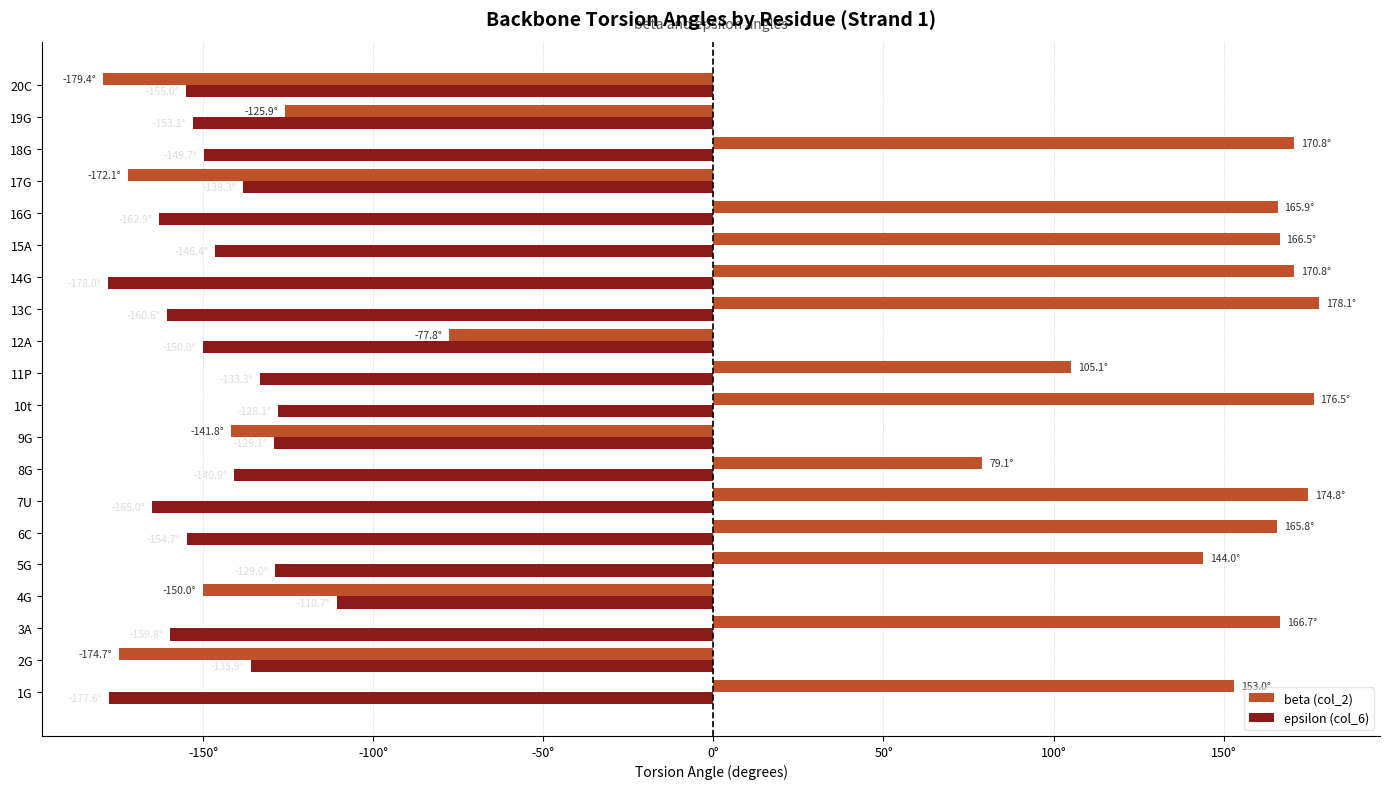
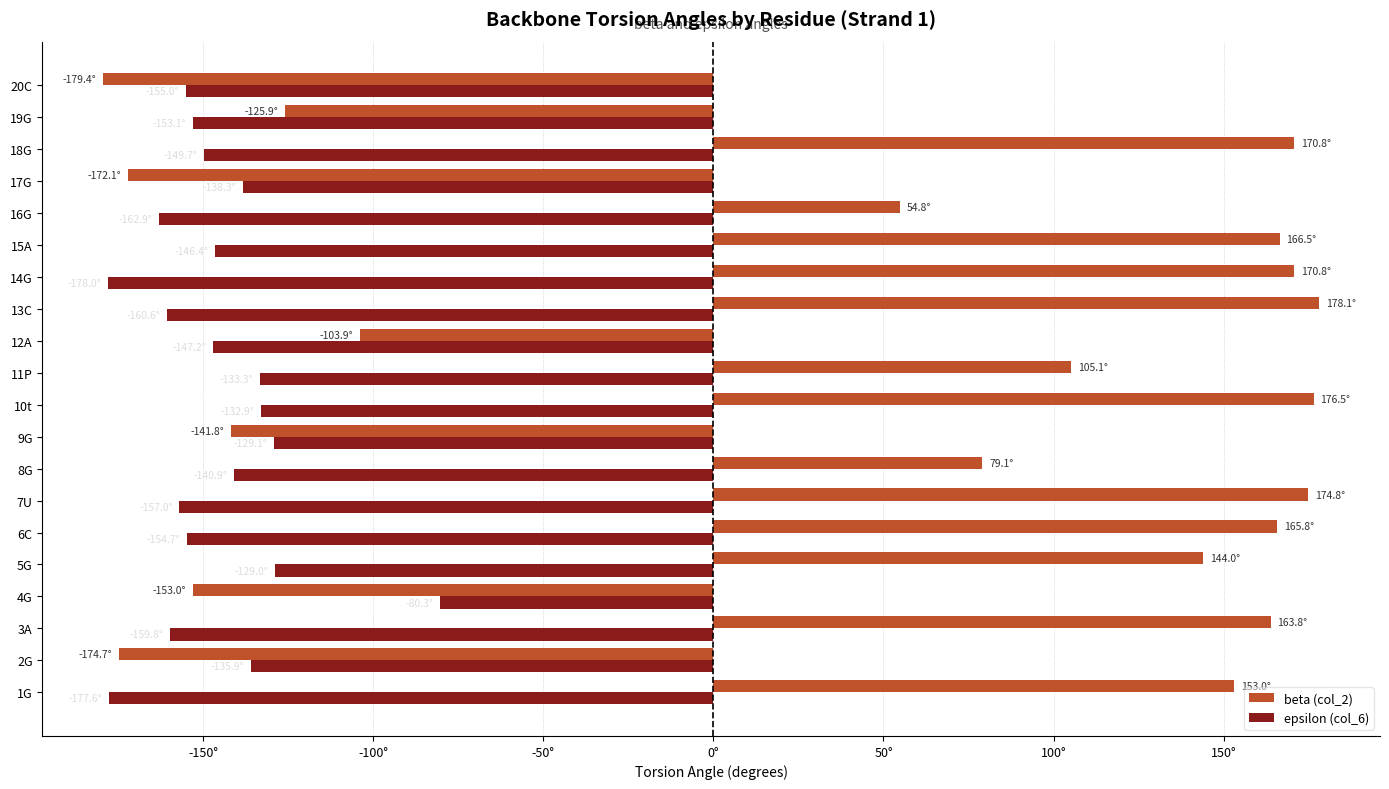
  {
    "beta (col_2)": {
      "20C": "-179.4°",
      "19G": "-125.9°",
      "18G": "170.8°",
      "17G": "-172.1°",
-     "16G": "165.9°",
+     "16G": "54.8°",
      "15A": "166.5°",
      "14G": "170.8°",
      "13C": "178.1°",
-     "12A": "-77.8°",
+     "12A": "-103.9°",
      "11P": "105.1°",
      "10t": "176.5°",
      "9G": "-141.8°",
      "8G": "79.1°",
      "7U": "174.8°",
      "6C": "165.8°",
      "5G": "144.0°",
-     "4G": "-150.0°",
-     "3A": "166.7°",
+     "4G": "-153.0°",
+     "3A": "163.8°",
      "2G": "-174.7°"
    },
    "epsilon (col_6)": {
      "20C": "-155°",
      "19G": "-153°",
      "18G": "-150°",
      "17G": "-138°",
      "16G": "-163°",
      "15A": "-146°",
      "14G": "-178°",
      "13C": "-161°",
-     "12A": "-150°",
+     "12A": "-147°",
      "11P": "-133°",
-     "10t": "-128°",
+     "10t": "-133°",
      "9G": "-129°",
      "8G": "-141°",
-     "7U": "-165°",
+     "7U": "-157°",
      "6C": "-155°",
      "5G": "-129°",
-     "4G": "-111°",
+     "4G": "-80°",
      "3A": "-160°",
      "2G": "-136°",
      "1G": "-178°"
    }
  }
